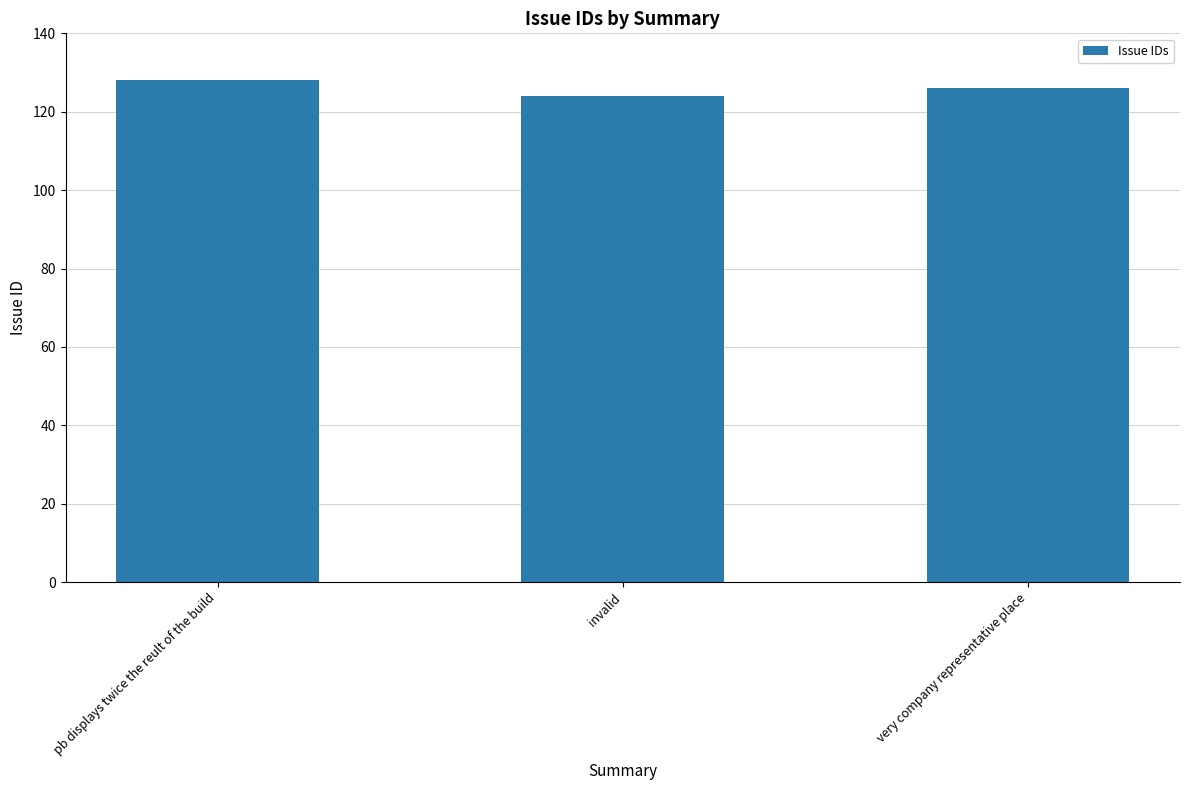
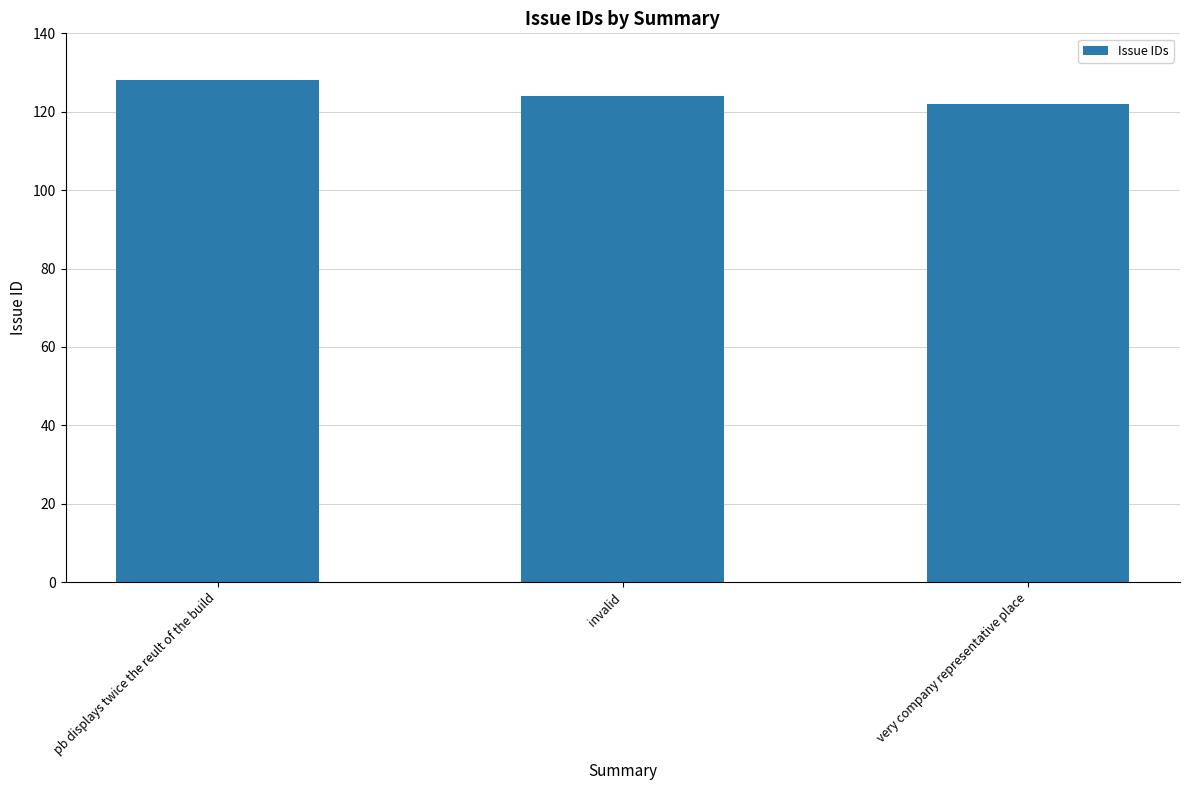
  {
    "pb displays twice the reult of the build": 128,
    "invalid": 124,
-   "very company representative place": 126
+   "very company representative place": 122
  }
